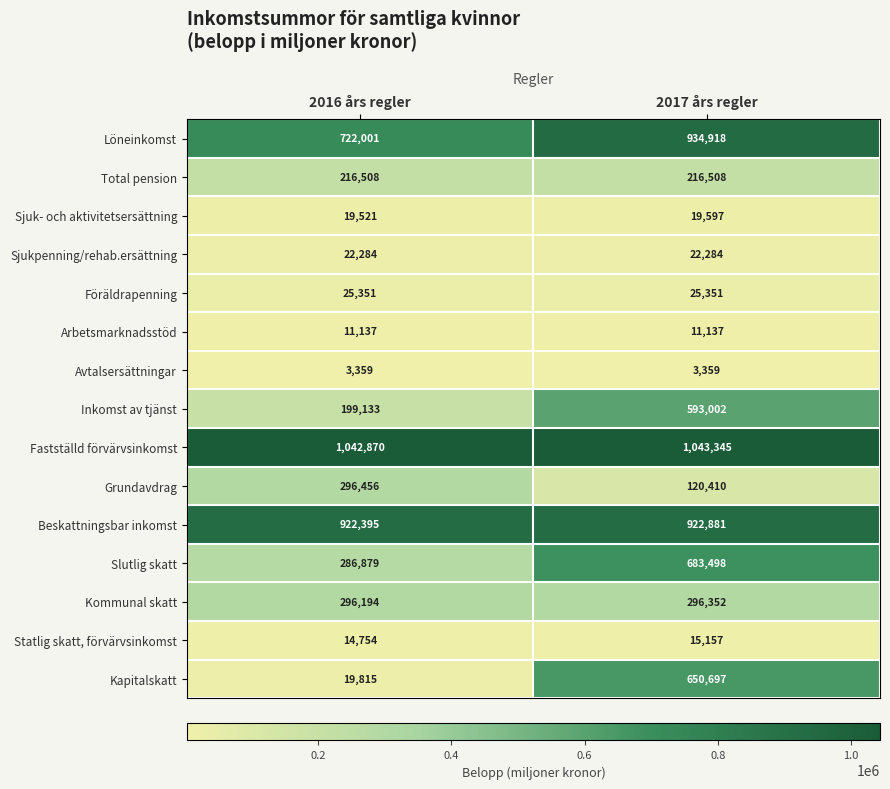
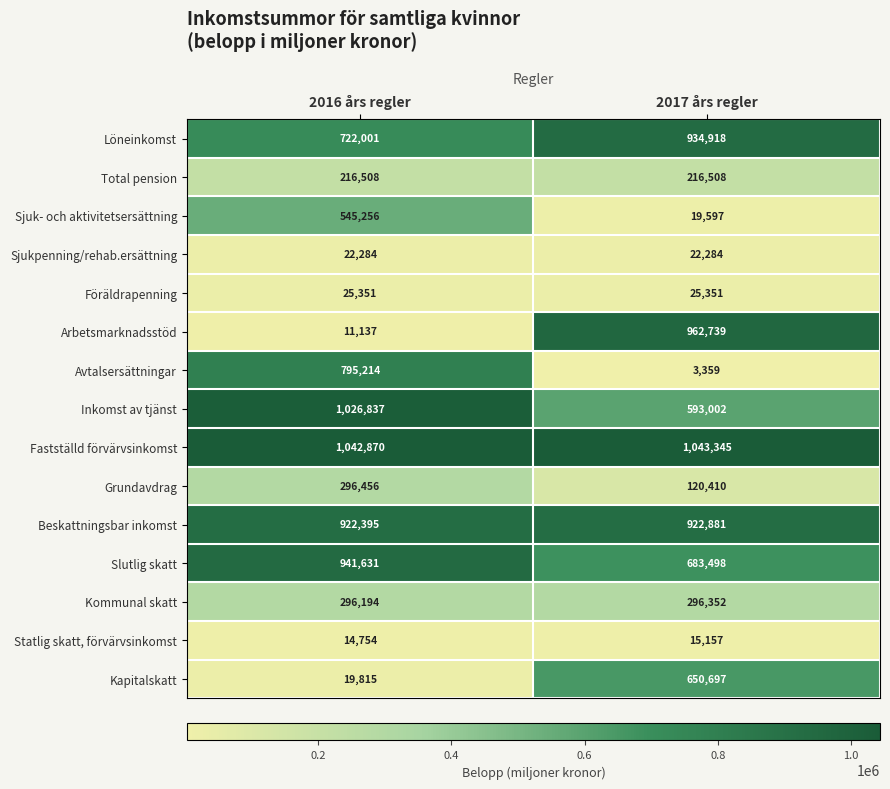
  {
    "Löneinkomst": {
      "2016 års regler": "722,001",
      "2017 års regler": "934,918"
    },
    "Total pension": {
      "2016 års regler": "216,508",
      "2017 års regler": "216,508"
    },
    "Sjuk- och aktivitetsersättning": {
-     "2016 års regler": "19,521",
+     "2016 års regler": "545,256",
      "2017 års regler": "19,597"
    },
    "Sjukpenning/rehab.ersättning": {
      "2016 års regler": "22,284",
      "2017 års regler": "22,284"
    },
    "Föräldrapenning": {
      "2016 års regler": "25,351",
      "2017 års regler": "25,351"
    },
    "Arbetsmarknadsstöd": {
      "2016 års regler": "11,137",
-     "2017 års regler": "11,137"
+     "2017 års regler": "962,739"
    },
    "Avtalsersättningar": {
-     "2016 års regler": "3,359",
+     "2016 års regler": "795,214",
      "2017 års regler": "3,359"
    },
    "Inkomst av tjänst": {
-     "2016 års regler": "199,133",
+     "2016 års regler": "1,026,837",
      "2017 års regler": "593,002"
    },
    "Fastställd förvärvsinkomst": {
      "2016 års regler": "1,042,870",
      "2017 års regler": "1,043,345"
    },
    "Grundavdrag": {
      "2016 års regler": "296,456",
      "2017 års regler": "120,410"
    },
    "Beskattningsbar inkomst": {
      "2016 års regler": "922,395",
      "2017 års regler": "922,881"
    },
    "Slutlig skatt": {
-     "2016 års regler": "286,879",
+     "2016 års regler": "941,631",
      "2017 års regler": "683,498"
    },
    "Kommunal skatt": {
      "2016 års regler": "296,194",
      "2017 års regler": "296,352"
    },
    "Statlig skatt, förvärvsinkomst": {
      "2016 års regler": "14,754",
      "2017 års regler": "15,157"
    },
    "Kapitalskatt": {
      "2016 års regler": "19,815",
      "2017 års regler": "650,697"
    }
  }
